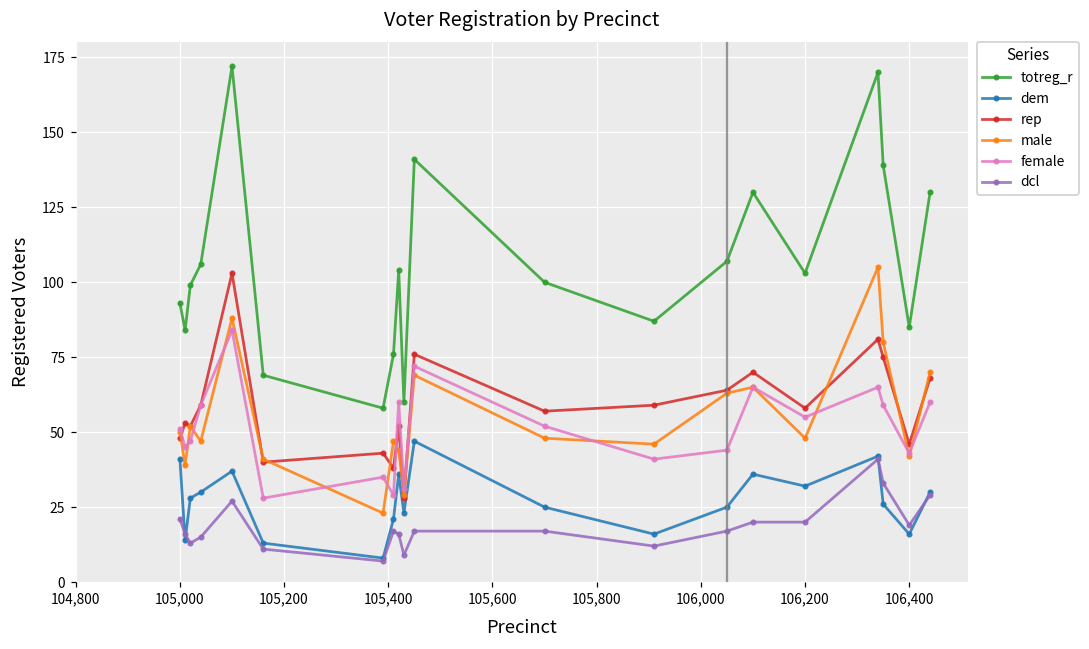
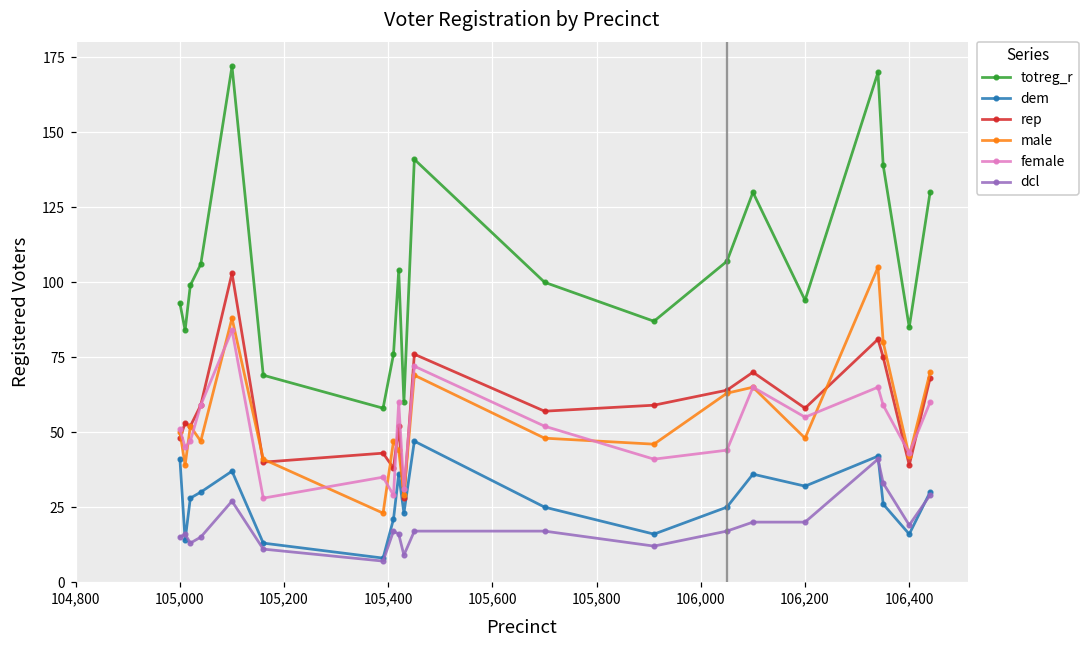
  {
    "totreg_r": {
      "105,000": 93,
-     "106,200": 103,
+     "106,200": 94,
      "106,400": 85
    },
    "dem": {
      "105,000": 41,
      "106,200": 32,
      "106,400": 16
    },
    "rep": {
      "105,000": 48,
      "106,200": 58,
-     "106,400": 46
+     "106,400": 39
    },
    "male": {
      "105,000": 50,
      "106,200": 48,
      "106,400": 42
    },
    "female": {
      "105,000": 51,
      "106,200": 55,
      "106,400": 43
    },
    "dcl": {
-     "105,000": 21,
+     "105,000": 15,
      "106,200": 20,
      "106,400": 19
    }
  }
